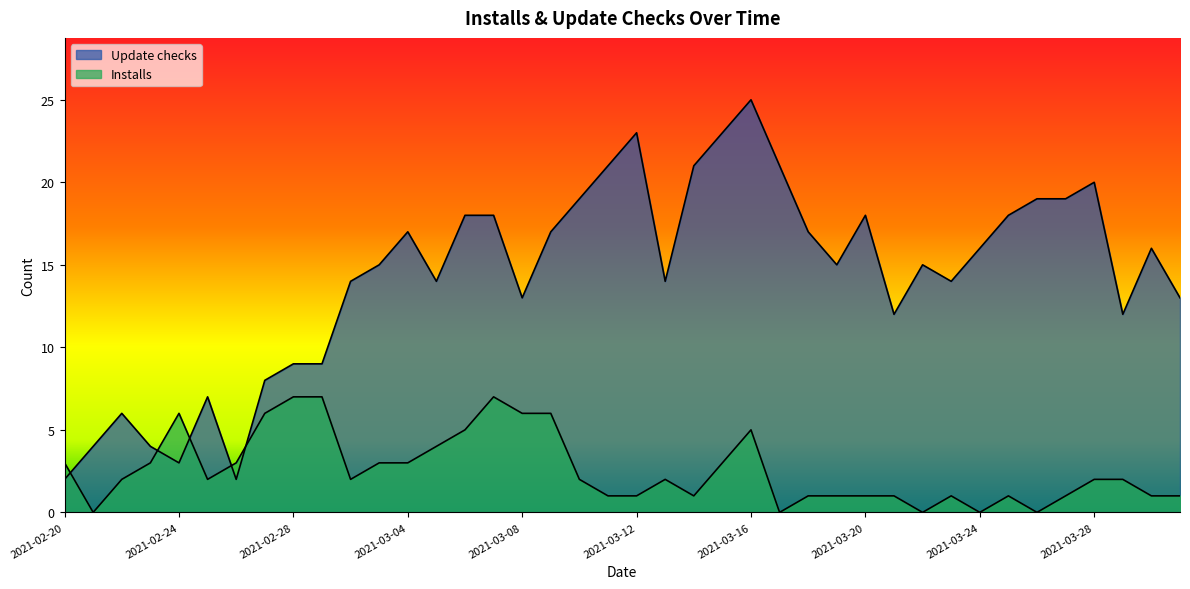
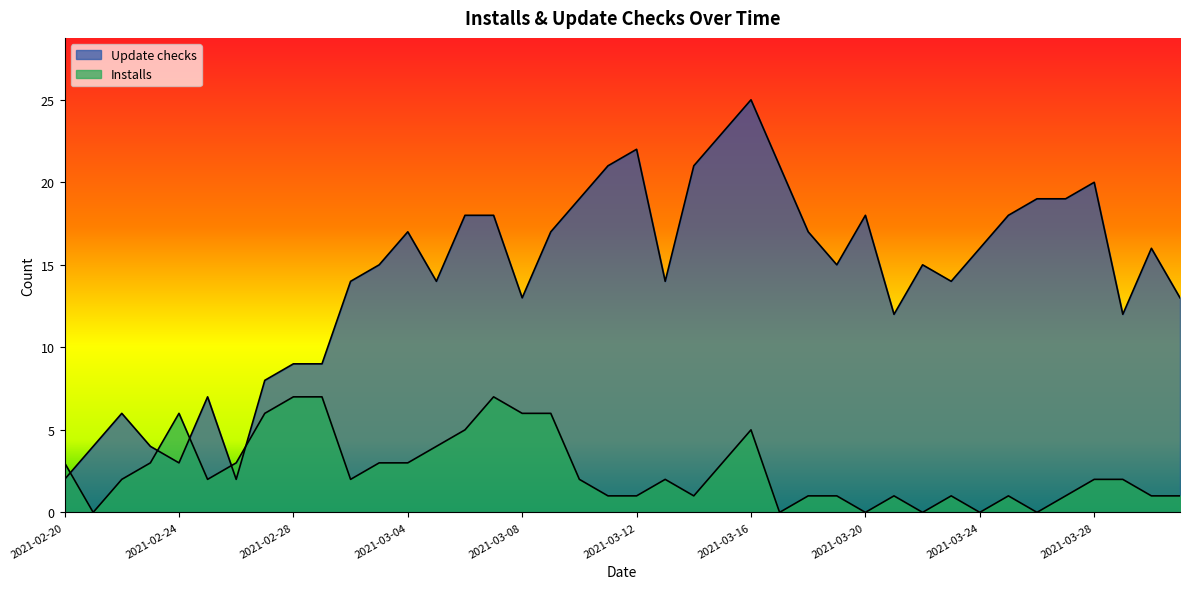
  {
    "Update checks": {
      "2021-02-20": 2,
      "2021-02-24": 3,
      "2021-02-28": 9,
      "2021-03-04": 17,
      "2021-03-08": 13,
-     "2021-03-12": 23,
+     "2021-03-12": 22,
      "2021-03-16": 25,
      "2021-03-20": 18,
      "2021-03-24": 16,
      "2021-03-28": 20
    },
    "Installs": {
      "2021-02-20": 3,
      "2021-02-24": 6,
      "2021-02-28": 7,
      "2021-03-04": 3,
      "2021-03-08": 6,
      "2021-03-12": 1,
      "2021-03-16": 5,
-     "2021-03-20": 1,
+     "2021-03-20": 0,
      "2021-03-24": 0,
      "2021-03-28": 2
    }
  }
